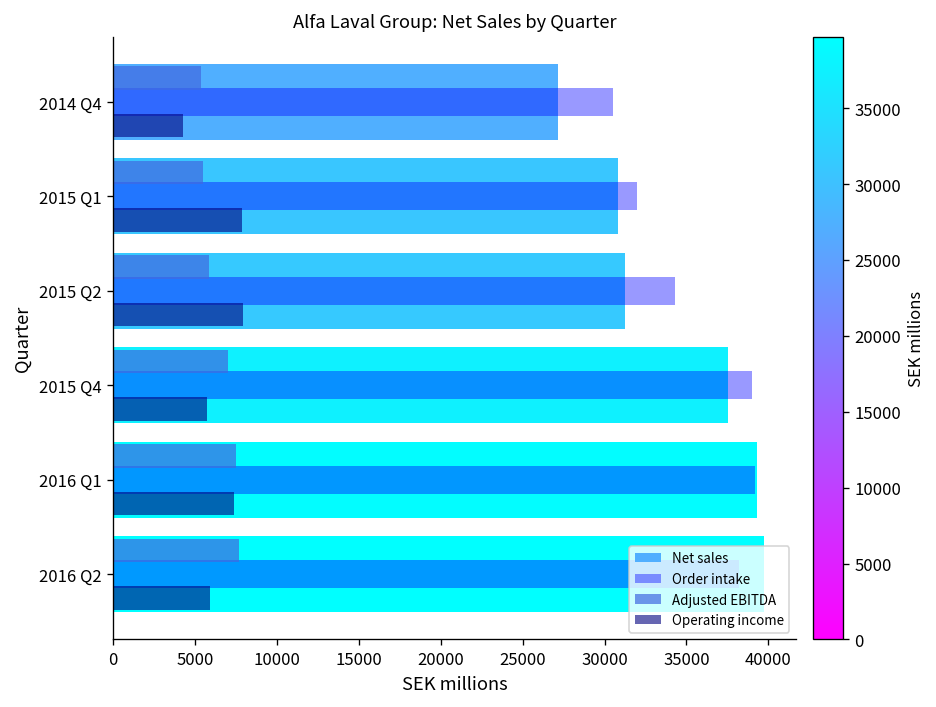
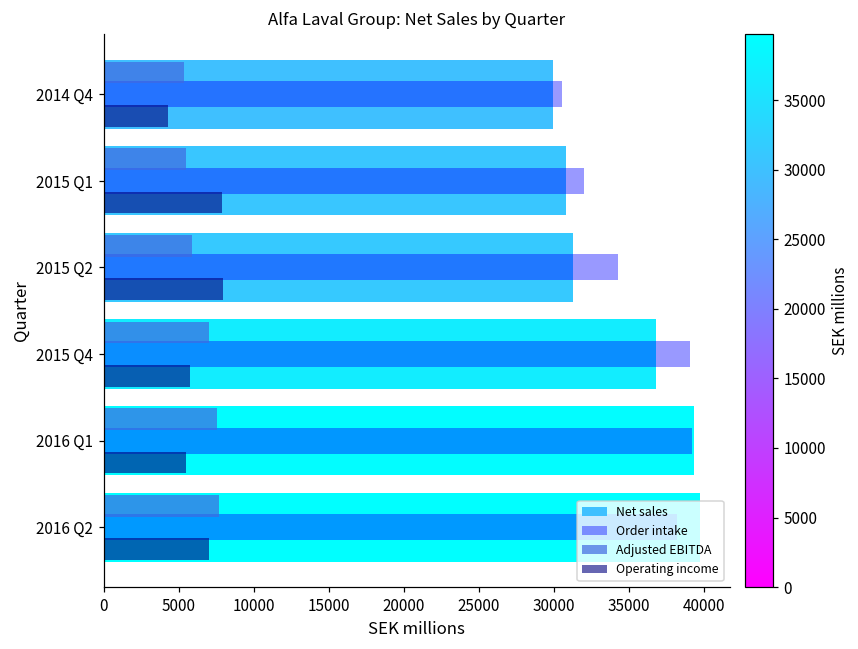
  {
    "Net sales": {
-     "2014 Q4": 27200,
-     "2015 Q4": 37500,
+     "2014 Q4": 29900,
+     "2015 Q4": 36800,
      "2016 Q1": 39300
    },
    "Operating income": {
-     "2016 Q1": 7400,
-     "2016 Q2": 5900
+     "2016 Q1": 5500,
+     "2016 Q2": 7000
    }
  }
